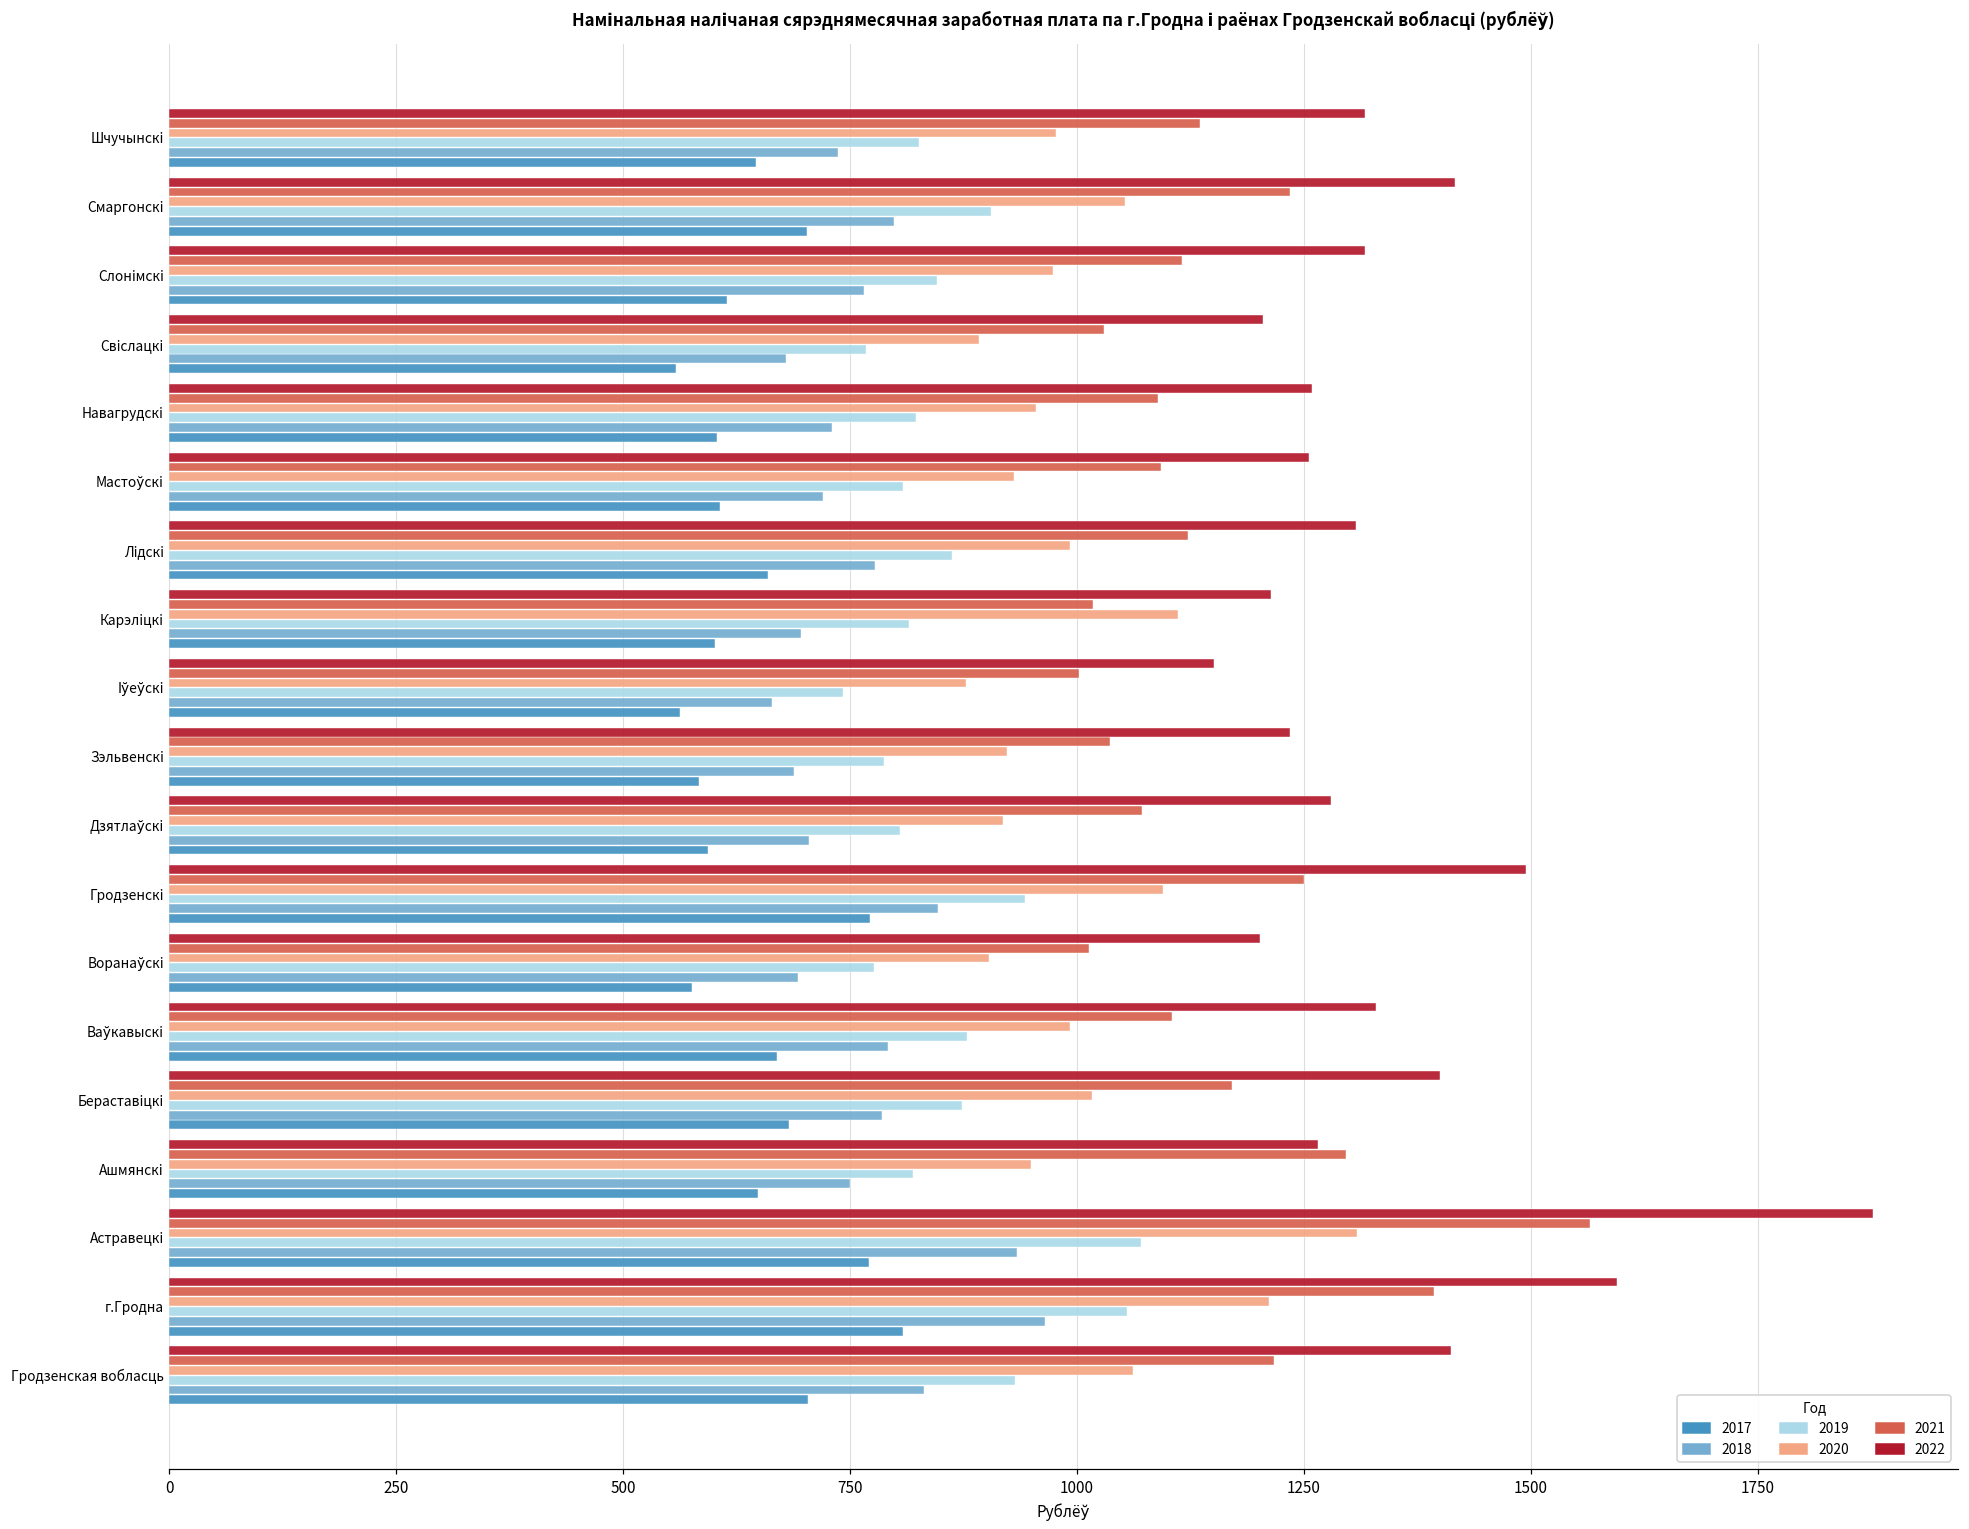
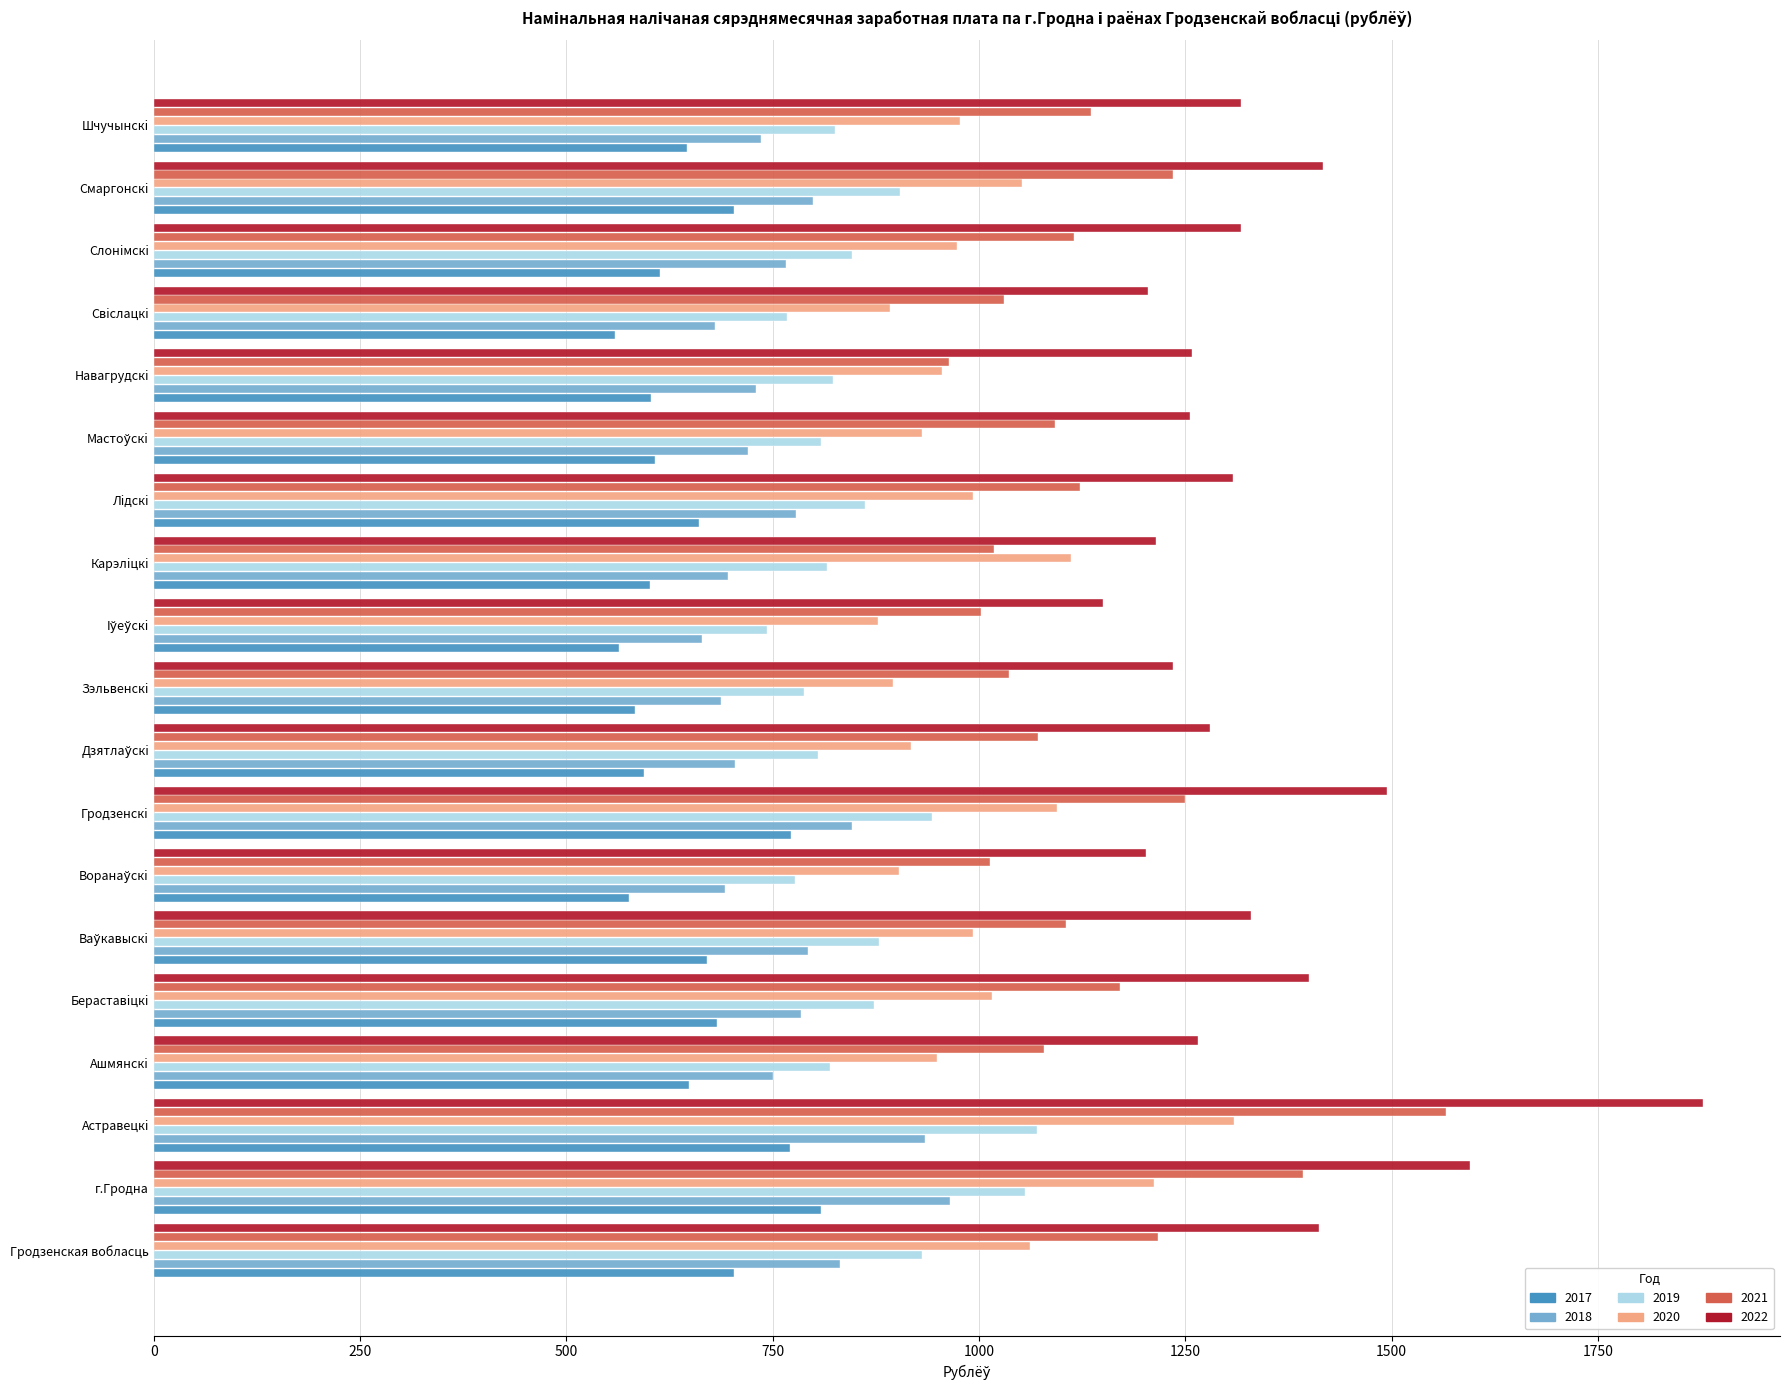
  {
    "2019": {
      "Шчучынскi": 830,
      "Смаргонскi": 900,
      "Слонiмскi": 850,
      "Свiслацкi": 770,
      "Навагрудскi": 820,
      "Мастоўскi": 810,
      "Лiдскi": 860,
      "Карэлiцкi": 820,
      "Iўеўскi": 740,
      "Зэльвенскi": 790,
      "Дзятлаўскi": 810,
      "Гродзенскi": 940,
      "Воранаўскi": 780,
      "Ваўкавыскi": 880,
      "Бераставiцкi": 870,
      "Ашмянскi": 820,
      "Астравецкi": 1070,
      "г.Гродна": 1060,
      "Гродзенская вобласць": 930
    },
    "2020": {
      "Шчучынскi": 980,
      "Смаргонскi": 1050,
      "Слонiмскi": 970,
      "Свiслацкi": 890,
      "Навагрудскi": 960,
      "Мастоўскi": 930,
      "Лiдскi": 990,
      "Карэлiцкi": 1110,
      "Iўеўскi": 880,
-     "Зэльвенскi": 920,
+     "Зэльвенскi": 900,
      "Дзятлаўскi": 920,
      "Гродзенскi": 1090,
      "Воранаўскi": 900,
      "Ваўкавыскi": 990,
      "Бераставiцкi": 1020,
      "Ашмянскi": 950,
      "Астравецкi": 1310,
      "г.Гродна": 1210,
      "Гродзенская вобласць": 1060
    },
    "2021": {
      "Шчучынскi": 1140,
      "Смаргонскi": 1230,
      "Слонiмскi": 1120,
      "Свiслацкi": 1030,
-     "Навагрудскi": 1090,
+     "Навагрудскi": 960,
      "Мастоўскi": 1090,
      "Лiдскi": 1120,
      "Карэлiцкi": 1020,
      "Iўеўскi": 1000,
      "Зэльвенскi": 1040,
      "Дзятлаўскi": 1070,
      "Гродзенскi": 1250,
      "Воранаўскi": 1010,
      "Ваўкавыскi": 1110,
      "Бераставiцкi": 1170,
-     "Ашмянскi": 1300,
+     "Ашмянскi": 1080,
      "Астравецкi": 1570,
      "г.Гродна": 1390,
      "Гродзенская вобласць": 1220
    },
    "2022": {
      "Шчучынскi": 1320,
      "Смаргонскi": 1420,
      "Слонiмскi": 1320,
      "Свiслацкi": 1200,
      "Навагрудскi": 1260,
      "Мастоўскi": 1260,
      "Лiдскi": 1310,
      "Карэлiцкi": 1210,
      "Iўеўскi": 1150,
      "Зэльвенскi": 1230,
      "Дзятлаўскi": 1280,
      "Гродзенскi": 1490,
      "Воранаўскi": 1200,
      "Ваўкавыскi": 1330,
      "Бераставiцкi": 1400,
      "Ашмянскi": 1270,
      "Астравецкi": 1880,
      "г.Гродна": 1590,
      "Гродзенская вобласць": 1410
    }
  }
